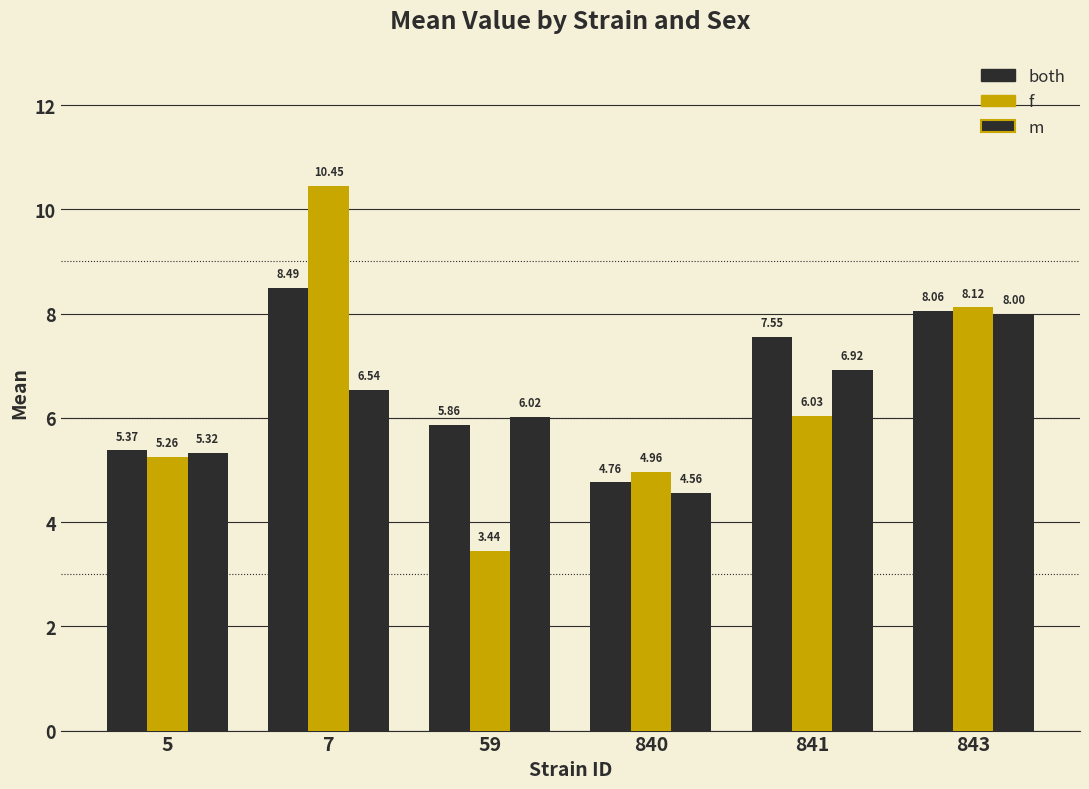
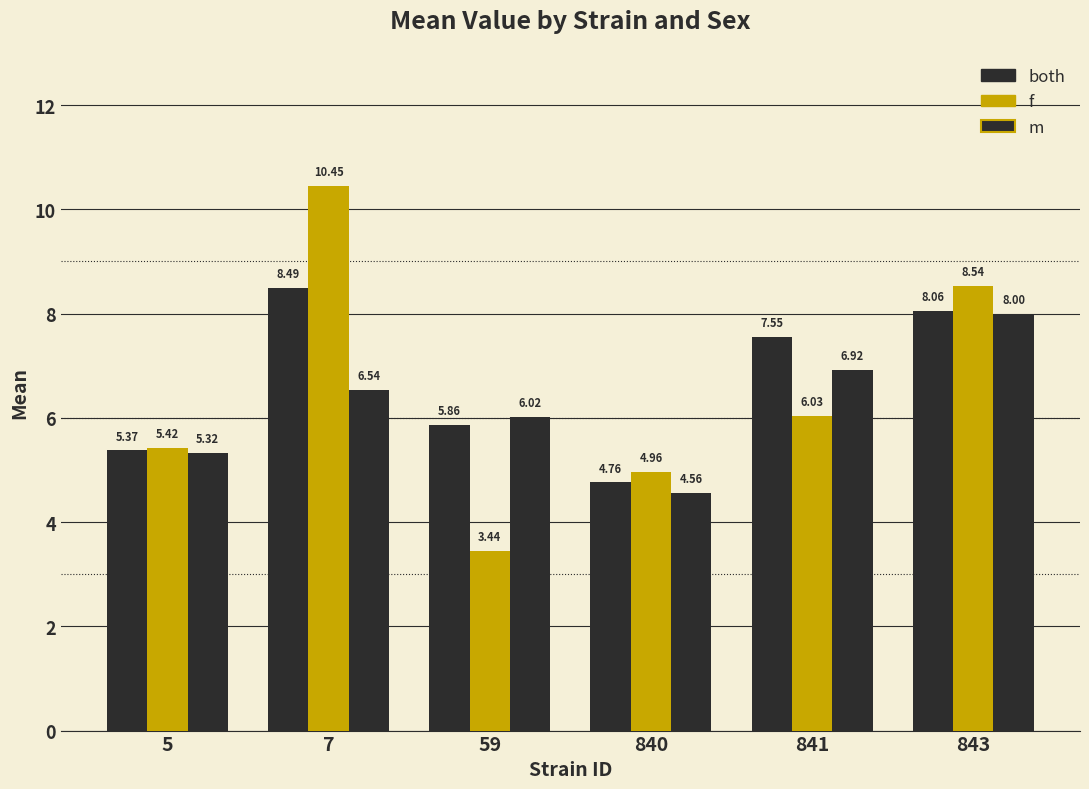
  {
    "f": {
-     "5": 5.26,
+     "5": 5.42,
      "7": 10.45,
      "59": 3.44,
      "840": 4.96,
      "841": 6.03,
-     "843": 8.12
+     "843": 8.54
    }
  }
